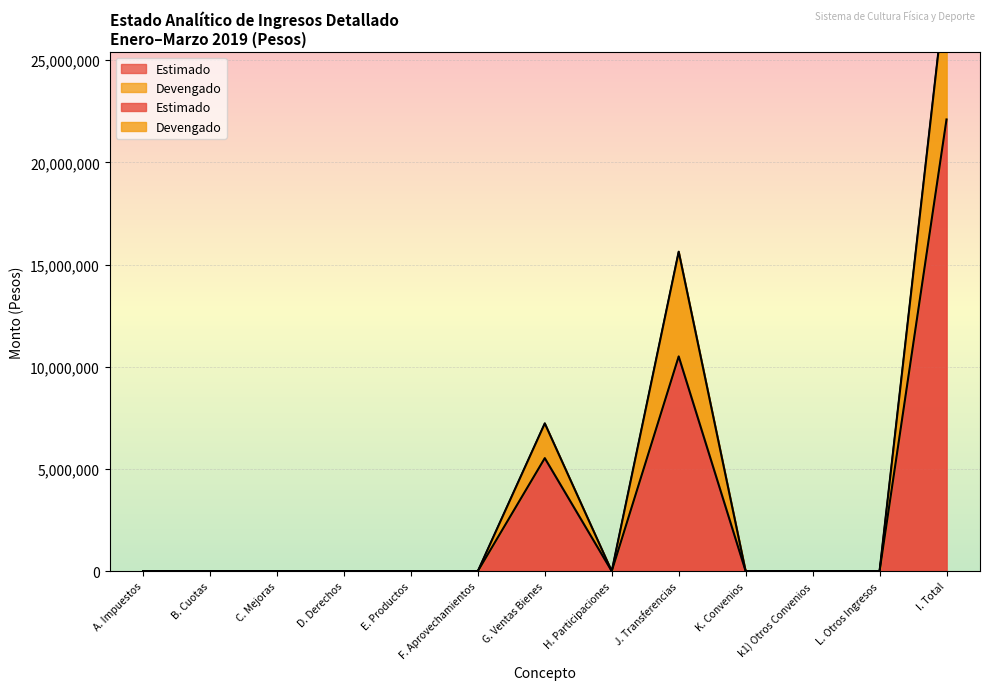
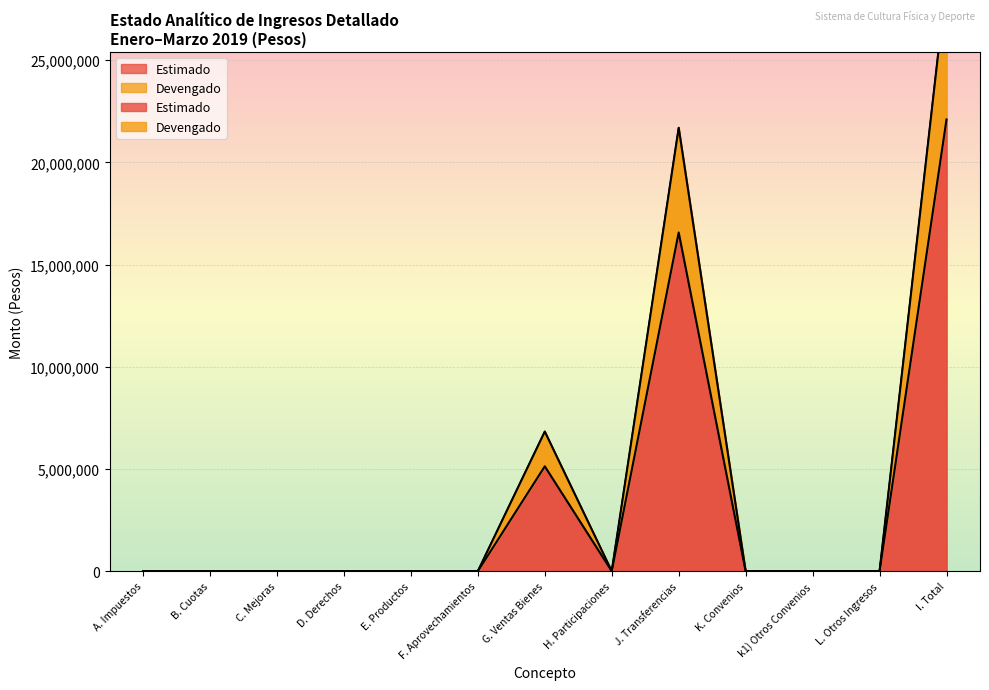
  {
    "Estimado": {
-     "G. Ventas Bienes": "5,500,000",
-     "J. Transferencias": "10,500,000",
+     "G. Ventas Bienes": "5,100,000",
+     "J. Transferencias": "16,600,000",
      "I. Total": "22,100,000"
    },
    "Devengado": {
      "G. Ventas Bienes": "1,700,000",
      "J. Transferencias": "5,100,000"
    }
  }
